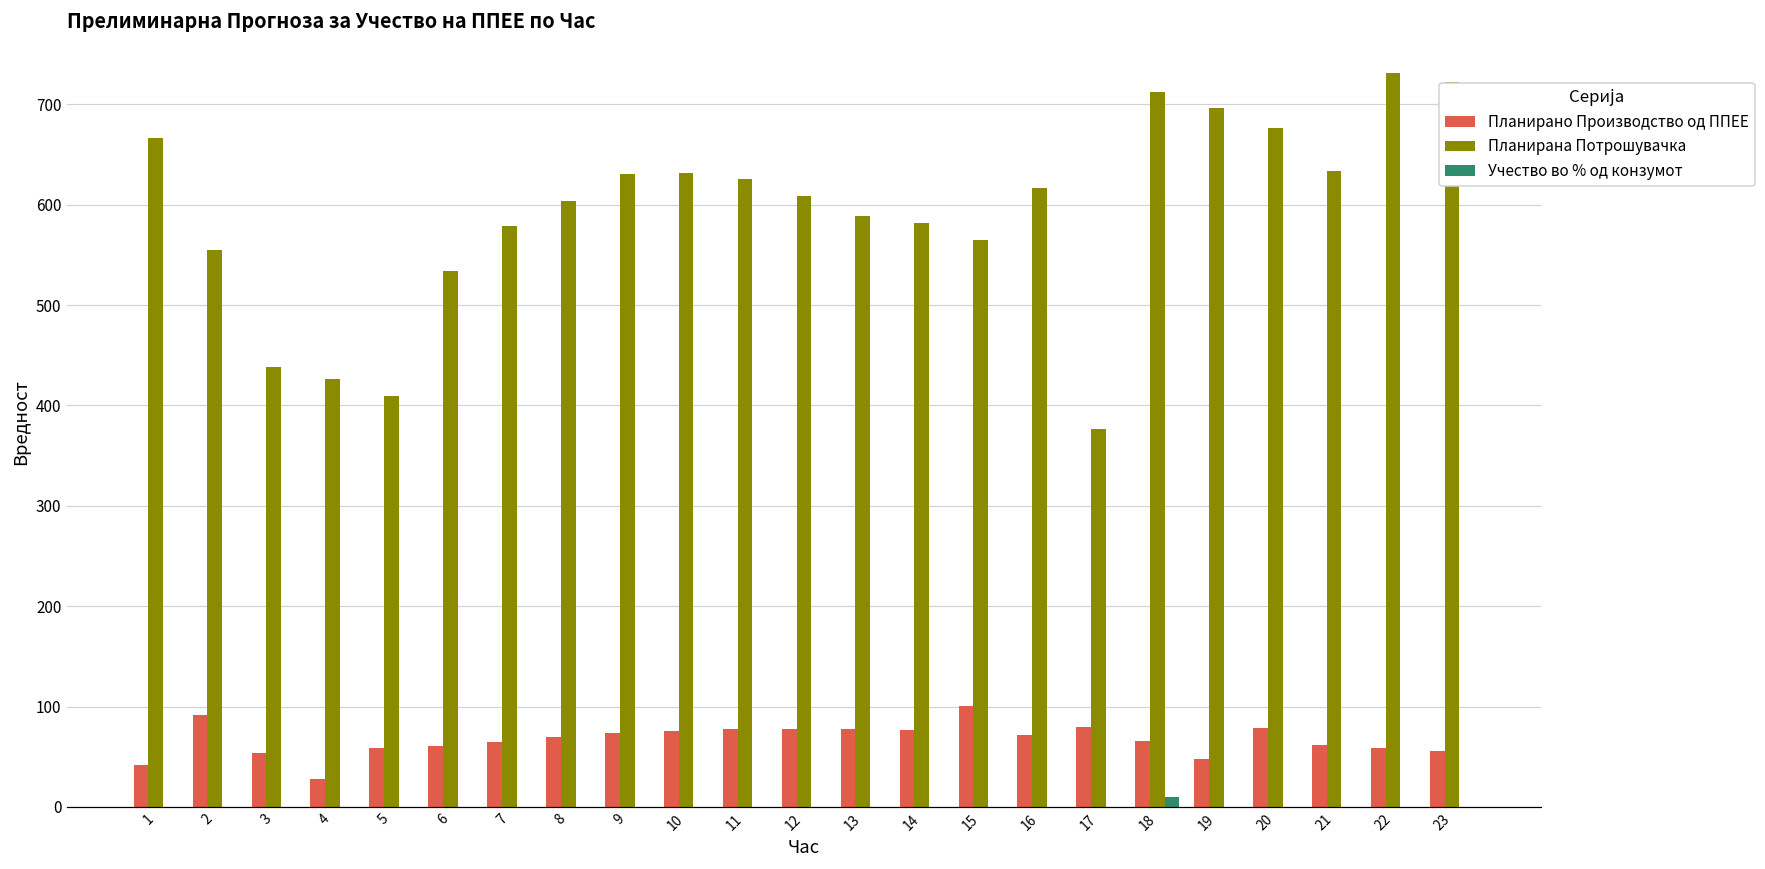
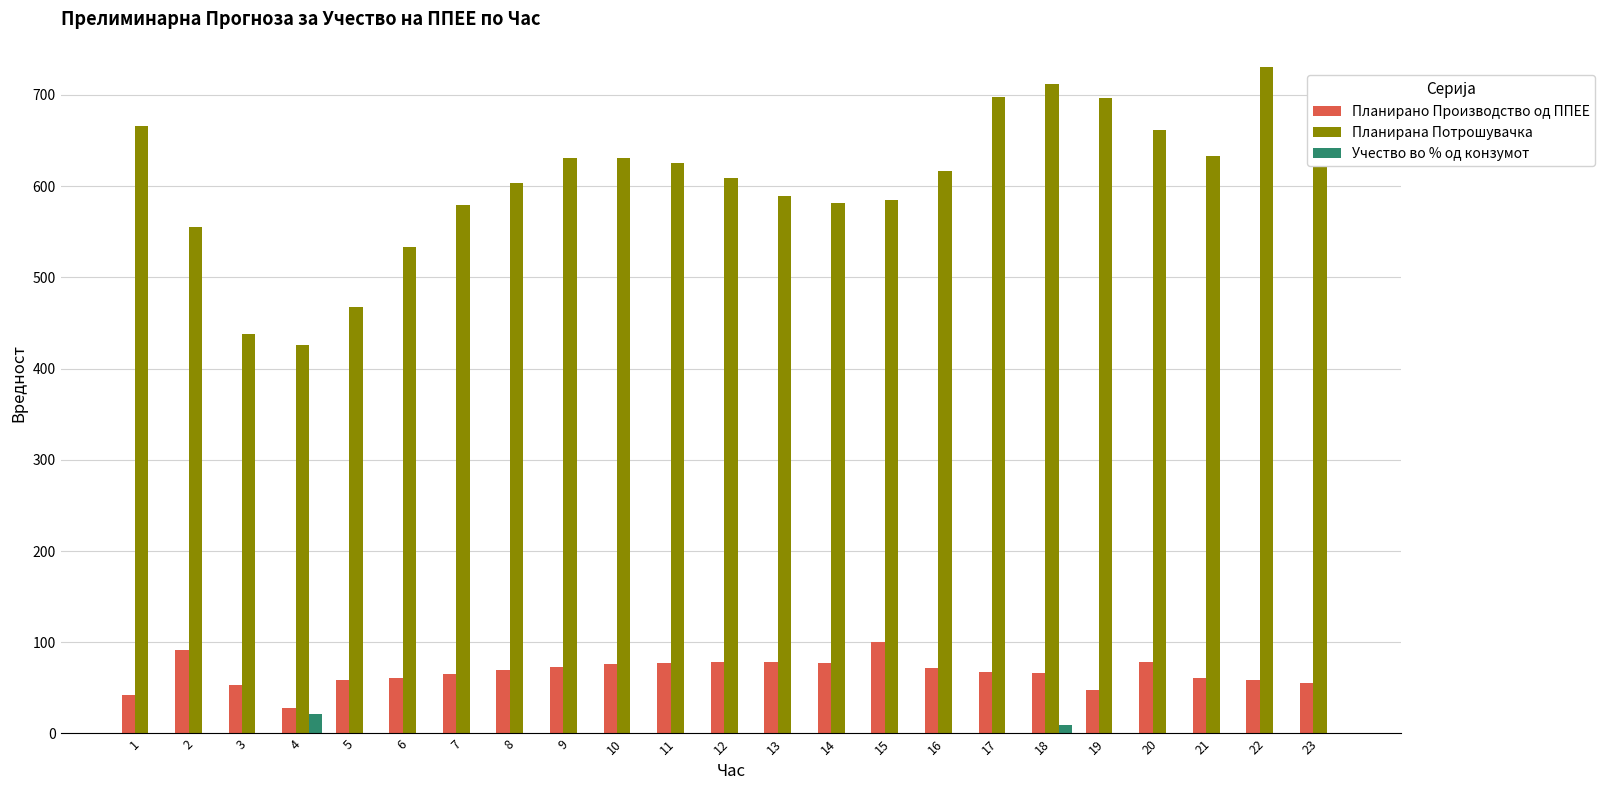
  {
    "Планирано Производство од ППЕЕ": {
      "1": 40,
      "2": 90,
      "3": 50,
      "4": 30,
      "5": 60,
      "6": 60,
      "7": 60,
      "8": 70,
      "9": 70,
      "10": 80,
      "11": 80,
      "12": 80,
      "13": 80,
      "14": 80,
      "15": 100,
      "16": 70,
-     "17": 80,
+     "17": 70,
      "18": 70,
      "19": 50,
      "20": 80,
      "21": 60,
      "22": 60,
      "23": 60
    },
    "Планирана Потрошувачка": {
      "1": 670,
      "2": 560,
      "3": 440,
      "4": 430,
-     "5": 410,
+     "5": 470,
      "6": 530,
      "7": 580,
      "8": 600,
      "9": 630,
      "10": 630,
      "11": 630,
      "12": 610,
      "13": 590,
      "14": 580,
-     "15": 560,
+     "15": 590,
      "16": 620,
-     "17": 380,
+     "17": 700,
      "18": 710,
      "19": 700,
-     "20": 680,
+     "20": 660,
      "21": 630,
      "22": 730,
      "23": 720
    },
    "Учество во % од конзумот": {
-     "4": 0,
+     "4": 20,
      "18": 10
    }
  }
